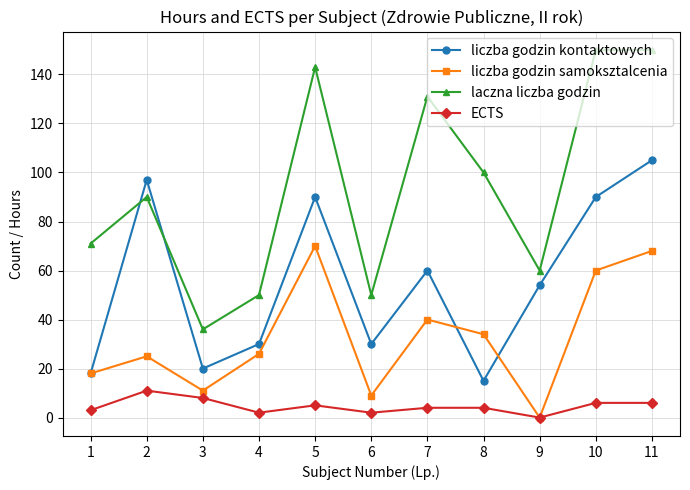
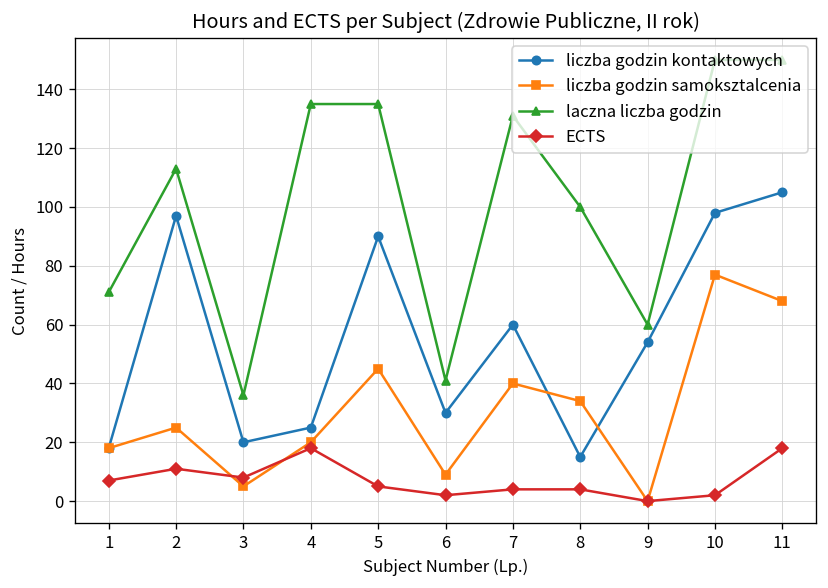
  {
    "liczba godzin kontaktowych": {
      "2": 97,
      "3": 20,
-     "4": 30,
+     "4": 25,
      "5": 90,
      "6": 30,
      "7": 60,
      "8": 15,
      "9": 54,
-     "10": 90,
+     "10": 98,
      "11": 105
    },
    "liczba godzin samoksztalcenia": {
      "2": 25,
-     "3": 11,
-     "4": 26,
-     "5": 70,
+     "3": 5,
+     "4": 20,
+     "5": 45,
      "6": 9,
      "7": 40,
      "8": 34,
-     "10": 60,
+     "10": 77,
      "11": 68
    },
    "laczna liczba godzin": {
      "1": 71,
-     "2": 90,
+     "2": 113,
      "3": 36,
-     "4": 50,
-     "5": 143,
-     "6": 50,
+     "4": 135,
+     "5": 135,
+     "6": 41,
      "8": 100,
      "9": 60
    },
    "ECTS": {
-     "1": 3,
+     "1": 7,
      "2": 11,
      "3": 8,
-     "4": 2,
+     "4": 18,
      "5": 5,
      "6": 2,
      "7": 4,
      "8": 4,
-     "10": 6,
-     "11": 6
+     "10": 2,
+     "11": 18
    }
  }
